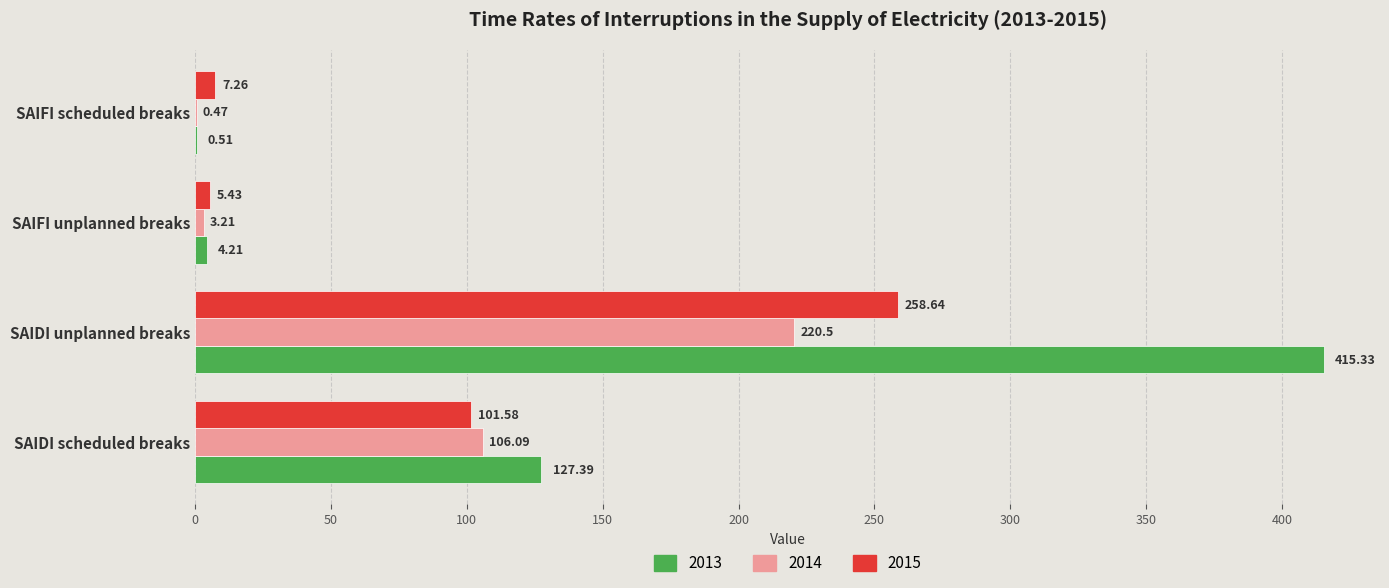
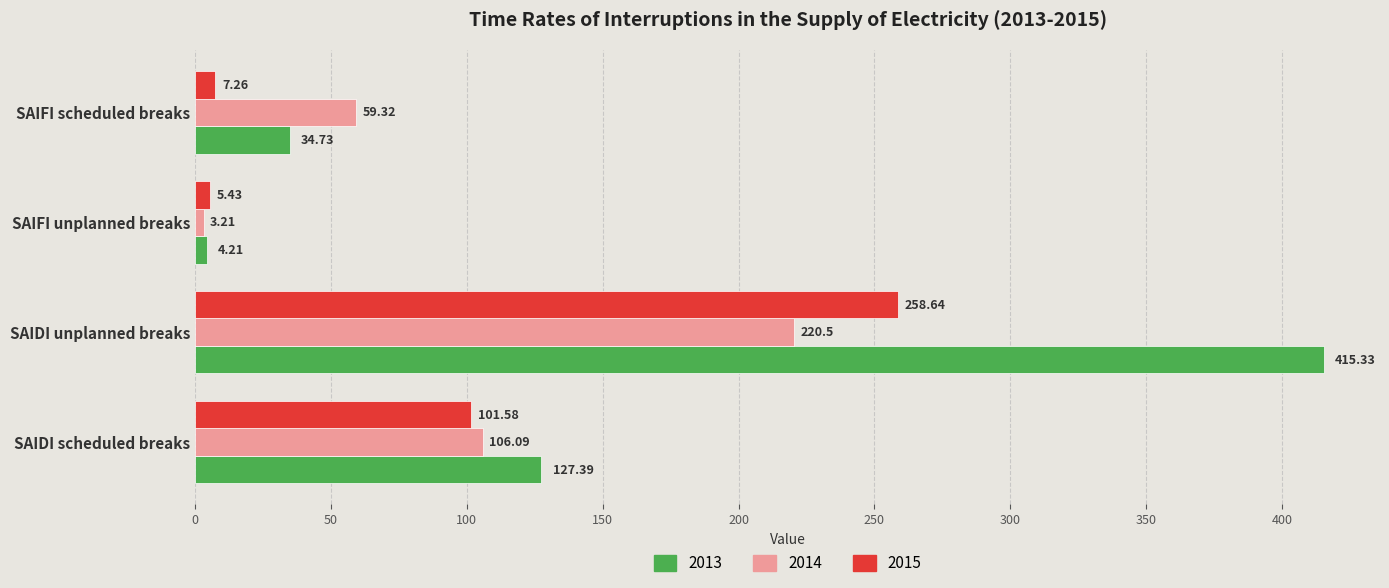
  {
    "2013": {
-     "SAIFI scheduled breaks": 0.51,
+     "SAIFI scheduled breaks": 34.73,
      "SAIFI unplanned breaks": 4.21,
      "SAIDI unplanned breaks": 415.33,
      "SAIDI scheduled breaks": 127.39
    },
    "2014": {
-     "SAIFI scheduled breaks": 0.47,
+     "SAIFI scheduled breaks": 59.32,
      "SAIFI unplanned breaks": 3.21,
      "SAIDI unplanned breaks": 220.5,
      "SAIDI scheduled breaks": 106.09
    },
    "2015": {
      "SAIFI scheduled breaks": 7.26,
      "SAIFI unplanned breaks": 5.43,
      "SAIDI unplanned breaks": 258.64,
      "SAIDI scheduled breaks": 101.58
    }
  }
